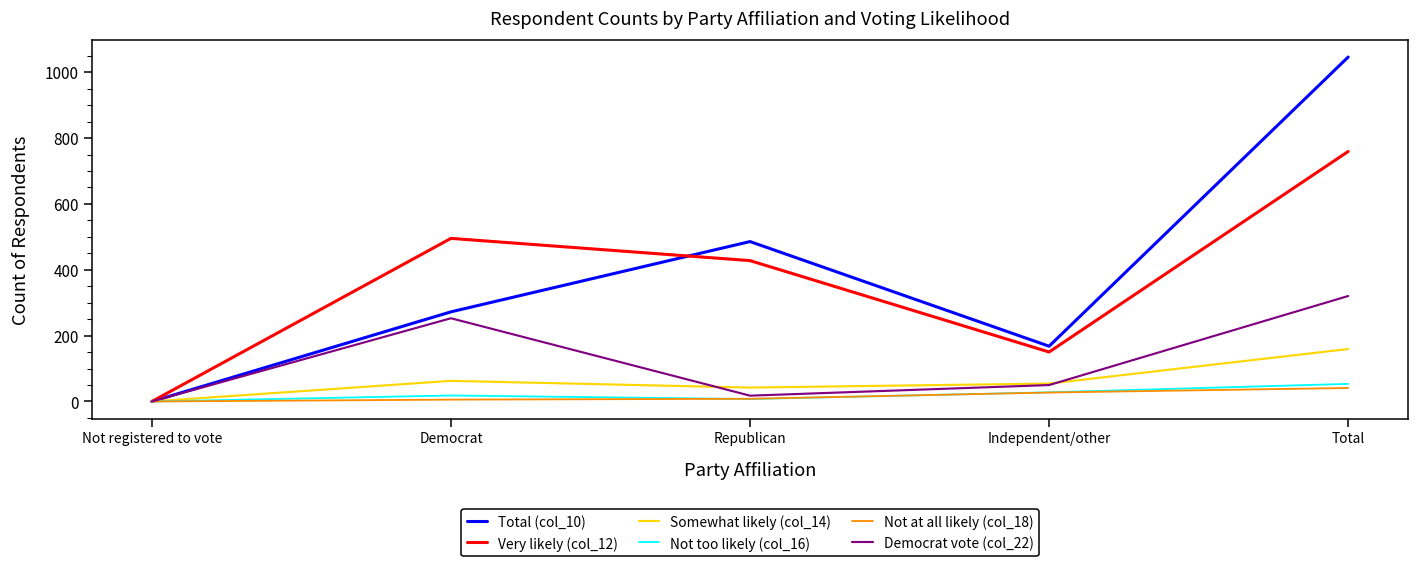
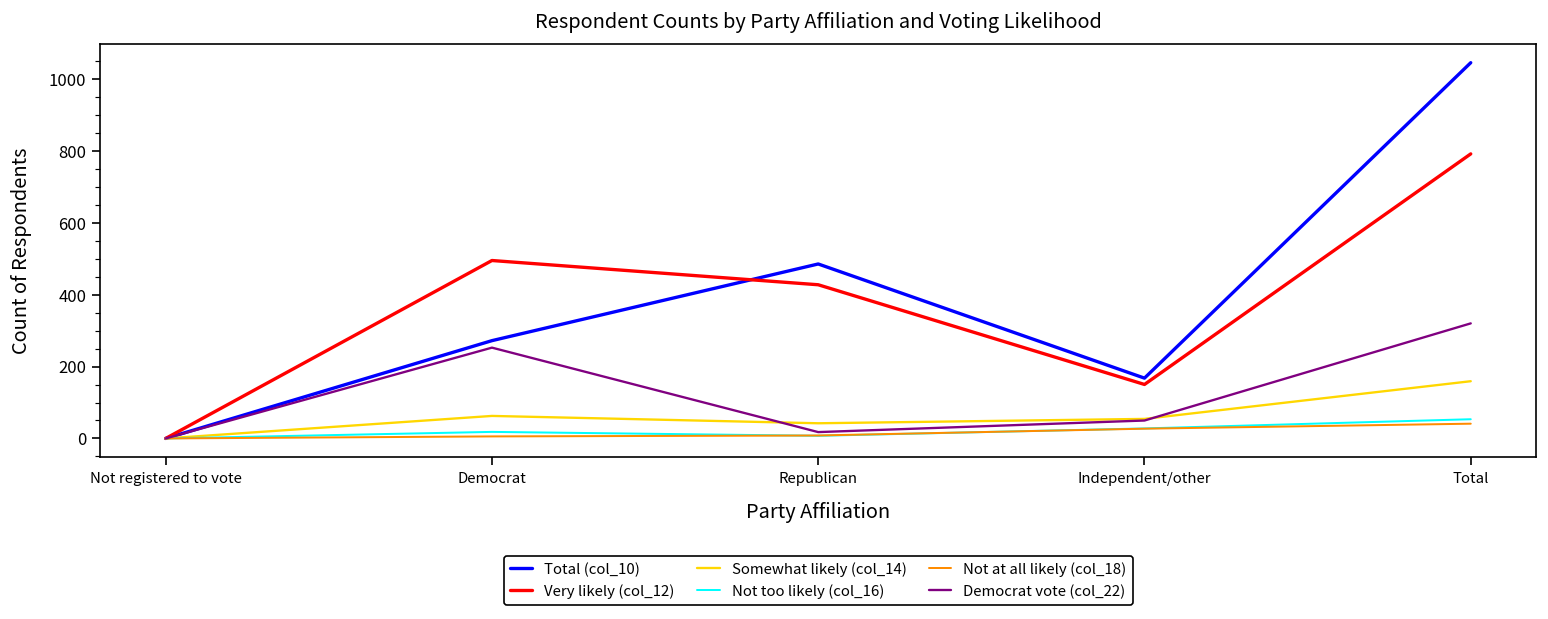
  {
    "Total (col_10)": {
      "Democrat": 270,
      "Republican": 490,
      "Independent/other": 170,
      "Total": 1050
    },
    "Very likely (col_12)": {
      "Democrat": 500,
      "Republican": 430,
      "Independent/other": 150,
-     "Total": 760
+     "Total": 790
    },
    "Somewhat likely (col_14)": {
      "Democrat": 60,
      "Republican": 40,
      "Total": 160
    },
    "Not too likely (col_16)": {
      "Democrat": 20,
      "Total": 50
    },
    "Not at all likely (col_18)": {
      "Democrat": 10,
      "Total": 40
    },
    "Democrat vote (col_22)": {
      "Democrat": 250,
      "Republican": 20,
      "Total": 320
    }
  }
